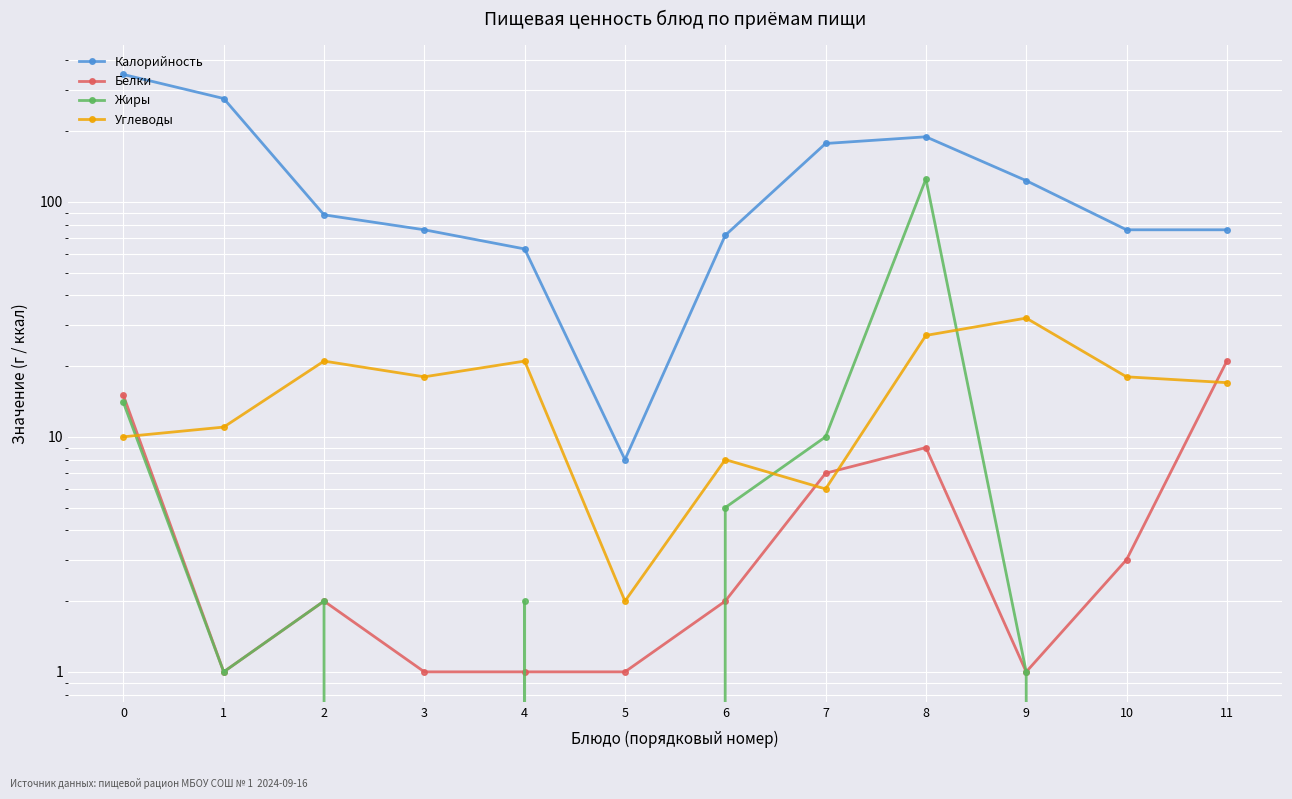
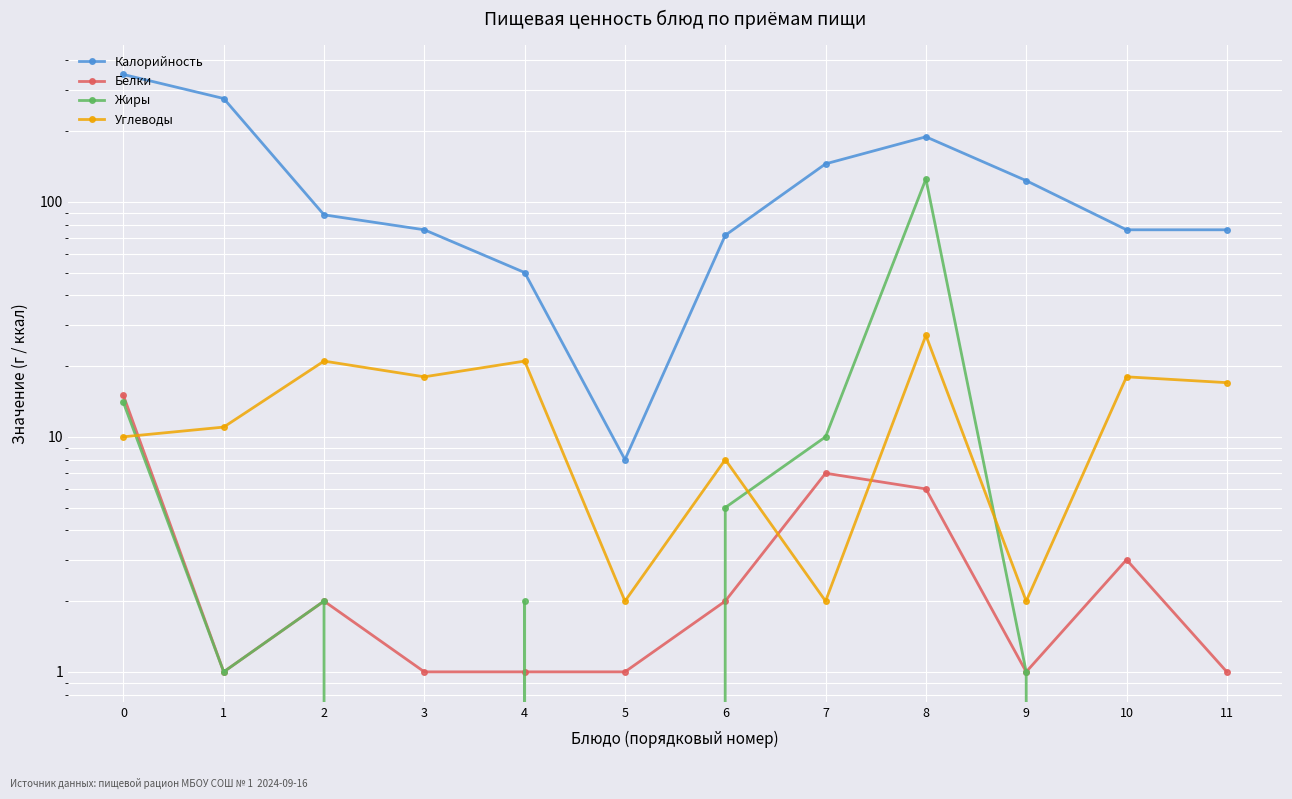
  {
    "Калорийность": {
      "0": 350,
      "1": 280,
      "2": 88,
      "3": 76,
-     "4": 63,
+     "4": 50,
      "5": 8,
      "6": 72,
-     "7": 180,
+     "7": 150,
      "8": 190,
      "9": 120,
      "10": 76,
      "11": 76
    },
    "Белки": {
      "0": 15,
      "3": 1,
      "4": 1,
      "5": 1,
      "6": 2,
      "7": 7,
-     "8": 9,
+     "8": 6,
      "10": 3,
-     "11": 21
+     "11": 1
    },
    "Жиры": {
      "0": 14,
      "4": 2,
      "6": 5,
      "7": 10,
      "8": 130
    },
    "Углеводы": {
      "0": 10,
      "1": 11,
      "2": 21,
      "3": 18,
      "4": 21,
      "5": 2,
      "6": 8,
-     "7": 6,
+     "7": 2,
      "8": 27,
-     "9": 32,
+     "9": 2,
      "10": 18,
      "11": 17
    }
  }
